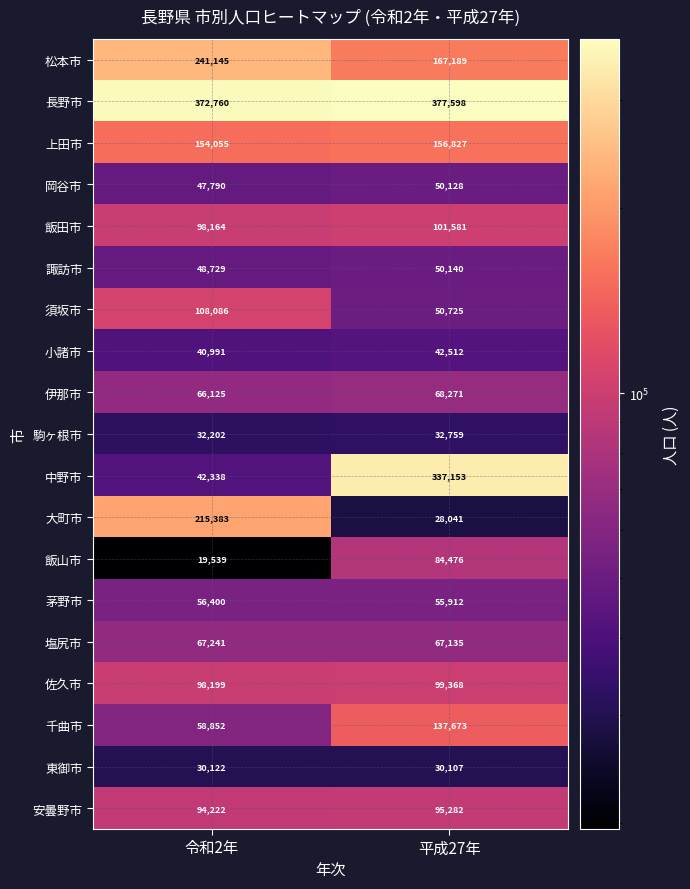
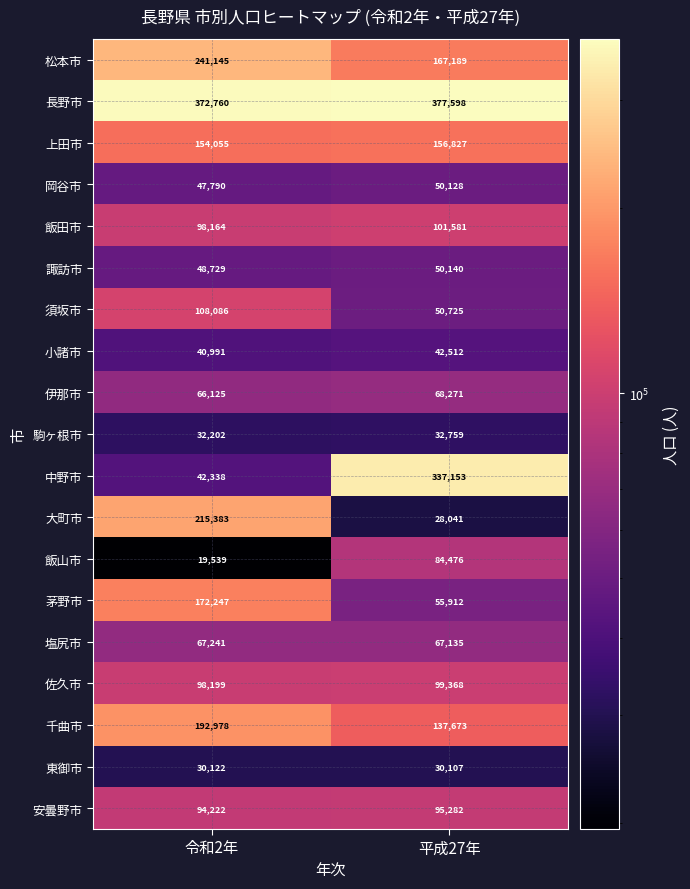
  {
    "松本市": {
      "令和2年": "241,145",
      "平成27年": "167,189"
    },
    "長野市": {
      "令和2年": "372,760",
      "平成27年": "377,598"
    },
    "上田市": {
      "令和2年": "154,055",
      "平成27年": "156,827"
    },
    "岡谷市": {
      "令和2年": "47,790",
      "平成27年": "50,128"
    },
    "飯田市": {
      "令和2年": "98,164",
      "平成27年": "101,581"
    },
    "諏訪市": {
      "令和2年": "48,729",
      "平成27年": "50,140"
    },
    "須坂市": {
      "令和2年": "108,086",
      "平成27年": "50,725"
    },
    "小諸市": {
      "令和2年": "40,991",
      "平成27年": "42,512"
    },
    "伊那市": {
      "令和2年": "66,125",
      "平成27年": "68,271"
    },
    "駒ヶ根市": {
      "令和2年": "32,202",
      "平成27年": "32,759"
    },
    "中野市": {
      "令和2年": "42,338",
      "平成27年": "337,153"
    },
    "大町市": {
      "令和2年": "215,383",
      "平成27年": "28,041"
    },
    "飯山市": {
      "令和2年": "19,539",
      "平成27年": "84,476"
    },
    "茅野市": {
-     "令和2年": "56,400",
+     "令和2年": "172,247",
      "平成27年": "55,912"
    },
    "塩尻市": {
      "令和2年": "67,241",
      "平成27年": "67,135"
    },
    "佐久市": {
      "令和2年": "98,199",
      "平成27年": "99,368"
    },
    "千曲市": {
-     "令和2年": "58,852",
+     "令和2年": "192,978",
      "平成27年": "137,673"
    },
    "東御市": {
      "令和2年": "30,122",
      "平成27年": "30,107"
    },
    "安曇野市": {
      "令和2年": "94,222",
      "平成27年": "95,282"
    }
  }
